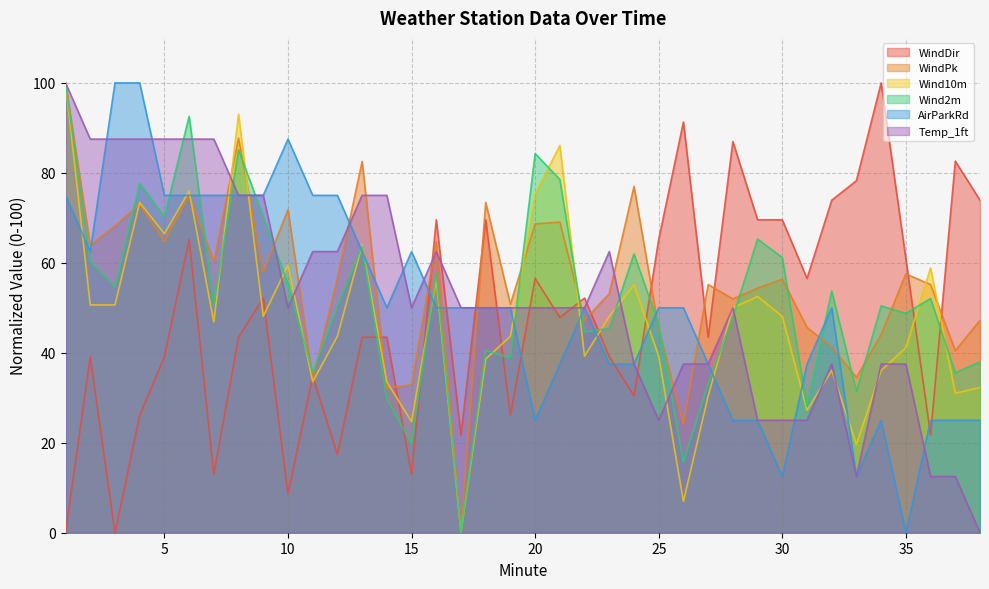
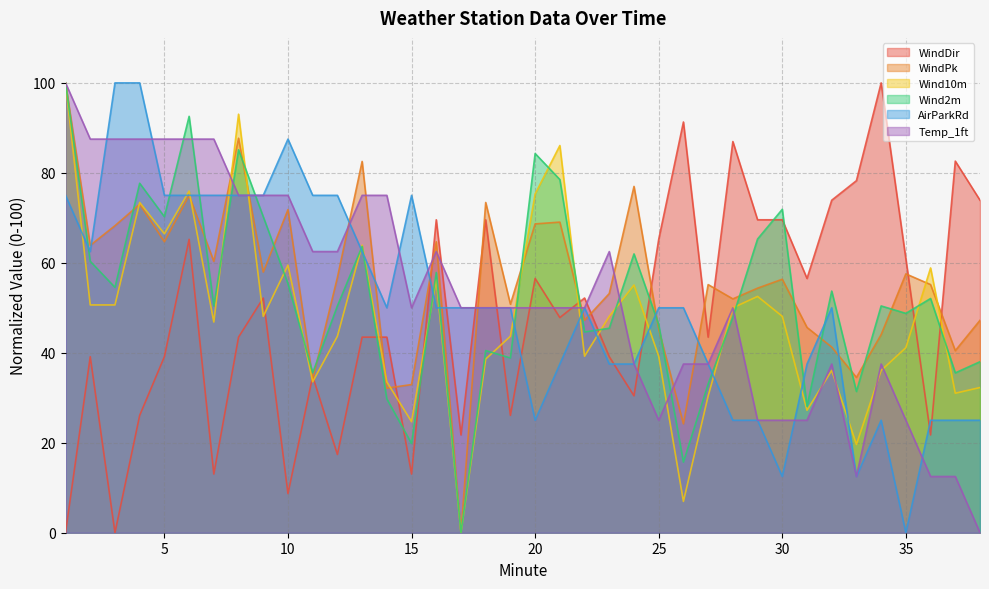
  {
    "Wind2m": {
      "5": 70,
      "10": 55,
      "15": 20,
      "20": 84,
      "25": 46,
-     "30": 61,
+     "30": 72,
      "35": 49
    },
    "AirParkRd": {
      "5": 75,
      "10": 87,
-     "15": 62,
+     "15": 75,
      "20": 25,
      "25": 50,
      "30": 13,
      "35": 0
    },
    "Temp_1ft": {
      "5": 87,
-     "10": 50,
+     "10": 75,
      "15": 50,
      "20": 50,
      "25": 25,
      "30": 25,
-     "35": 37
+     "35": 25
    }
  }
